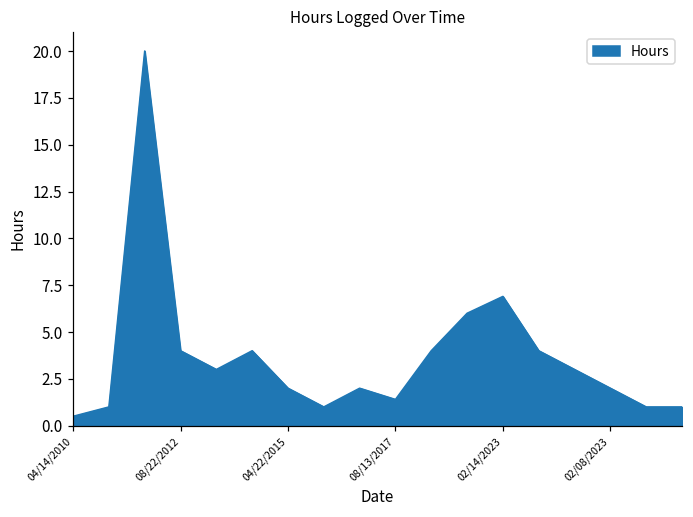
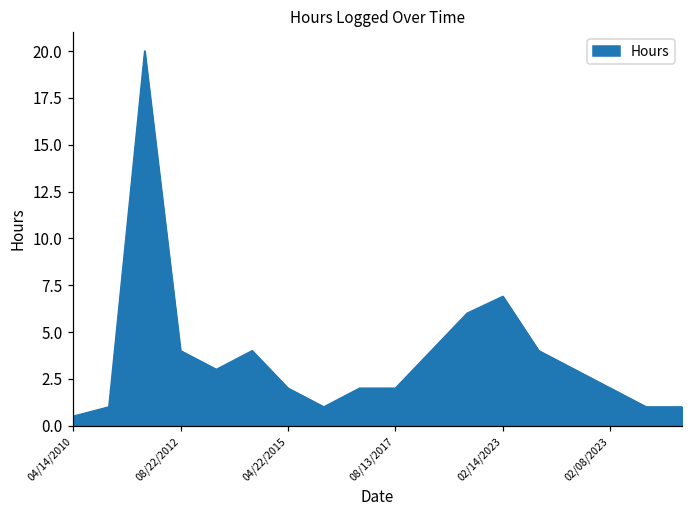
  {
    "04/14/2010": 0.5,
-   "08/13/2017": 1.4,
+   "08/13/2017": 2.0,
    "02/14/2023": 6.9
  }
